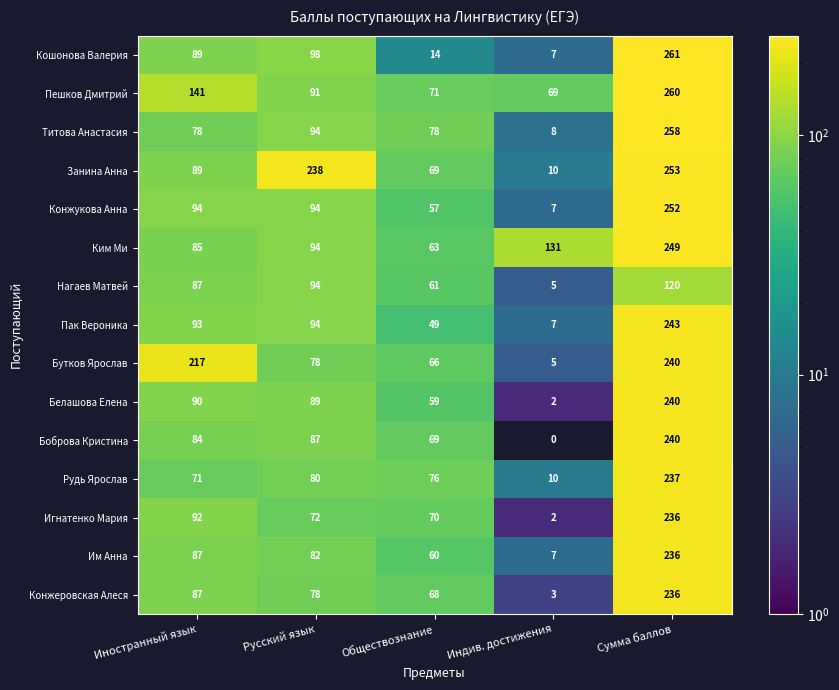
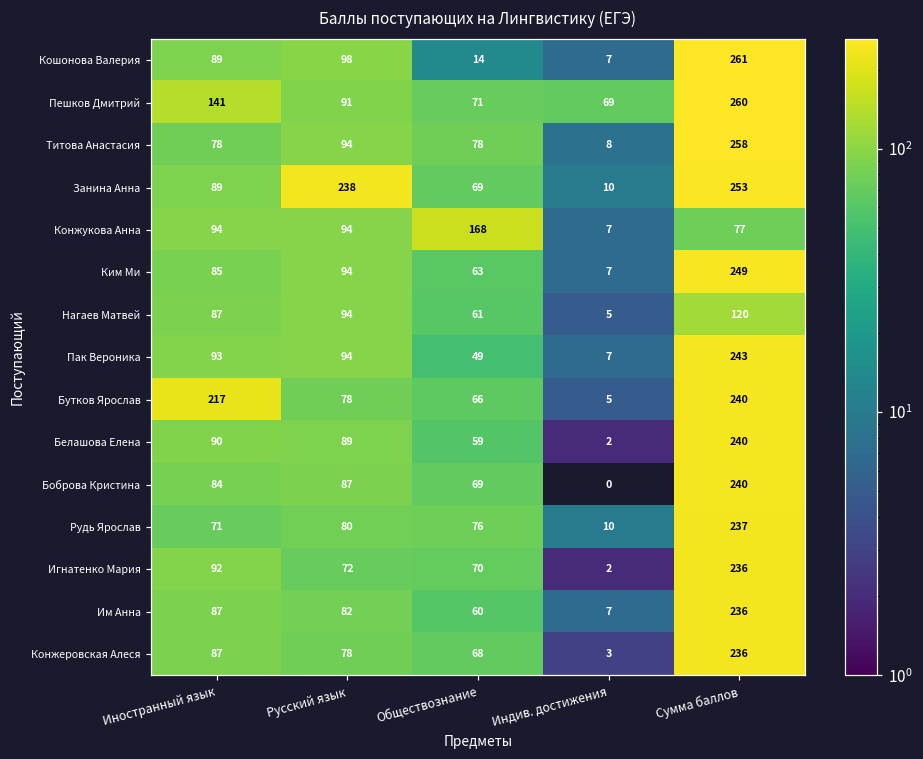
  {
    "Кошонова Валерия": {
      "Иностранный язык": 89,
      "Русский язык": 98,
      "Обществознание": 14,
      "Индив. достижения": 7,
      "Сумма баллов": 261
    },
    "Пешков Дмитрий": {
      "Иностранный язык": 141,
      "Русский язык": 91,
      "Обществознание": 71,
      "Индив. достижения": 69,
      "Сумма баллов": 260
    },
    "Титова Анастасия": {
      "Иностранный язык": 78,
      "Русский язык": 94,
      "Обществознание": 78,
      "Индив. достижения": 8,
      "Сумма баллов": 258
    },
    "Занина Анна": {
      "Иностранный язык": 89,
      "Русский язык": 238,
      "Обществознание": 69,
      "Индив. достижения": 10,
      "Сумма баллов": 253
    },
    "Конжукова Анна": {
      "Иностранный язык": 94,
      "Русский язык": 94,
-     "Обществознание": 57,
+     "Обществознание": 168,
      "Индив. достижения": 7,
-     "Сумма баллов": 252
+     "Сумма баллов": 77
    },
    "Ким Ми": {
      "Иностранный язык": 85,
      "Русский язык": 94,
      "Обществознание": 63,
-     "Индив. достижения": 131,
+     "Индив. достижения": 7,
      "Сумма баллов": 249
    },
    "Нагаев Матвей": {
      "Иностранный язык": 87,
      "Русский язык": 94,
      "Обществознание": 61,
      "Индив. достижения": 5,
      "Сумма баллов": 120
    },
    "Пак Вероника": {
      "Иностранный язык": 93,
      "Русский язык": 94,
      "Обществознание": 49,
      "Индив. достижения": 7,
      "Сумма баллов": 243
    },
    "Бутков Ярослав": {
      "Иностранный язык": 217,
      "Русский язык": 78,
      "Обществознание": 66,
      "Индив. достижения": 5,
      "Сумма баллов": 240
    },
    "Белашова Елена": {
      "Иностранный язык": 90,
      "Русский язык": 89,
      "Обществознание": 59,
      "Индив. достижения": 2,
      "Сумма баллов": 240
    },
    "Боброва Кристина": {
      "Иностранный язык": 84,
      "Русский язык": 87,
      "Обществознание": 69,
      "Индив. достижения": 0,
      "Сумма баллов": 240
    },
    "Рудь Ярослав": {
      "Иностранный язык": 71,
      "Русский язык": 80,
      "Обществознание": 76,
      "Индив. достижения": 10,
      "Сумма баллов": 237
    },
    "Игнатенко Мария": {
      "Иностранный язык": 92,
      "Русский язык": 72,
      "Обществознание": 70,
      "Индив. достижения": 2,
      "Сумма баллов": 236
    },
    "Им Анна": {
      "Иностранный язык": 87,
      "Русский язык": 82,
      "Обществознание": 60,
      "Индив. достижения": 7,
      "Сумма баллов": 236
    },
    "Конжеровская Алеся": {
      "Иностранный язык": 87,
      "Русский язык": 78,
      "Обществознание": 68,
      "Индив. достижения": 3,
      "Сумма баллов": 236
    }
  }
